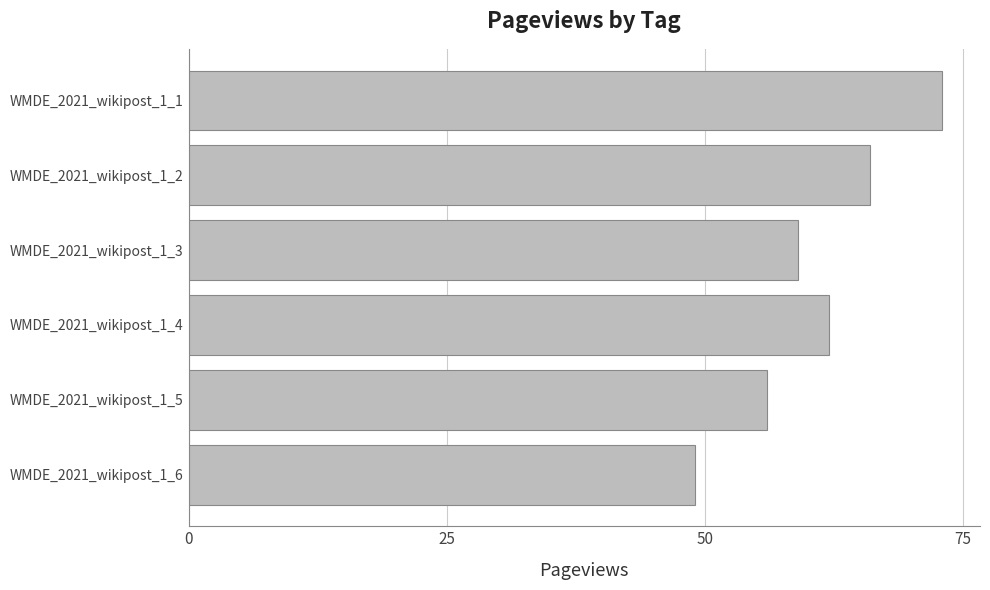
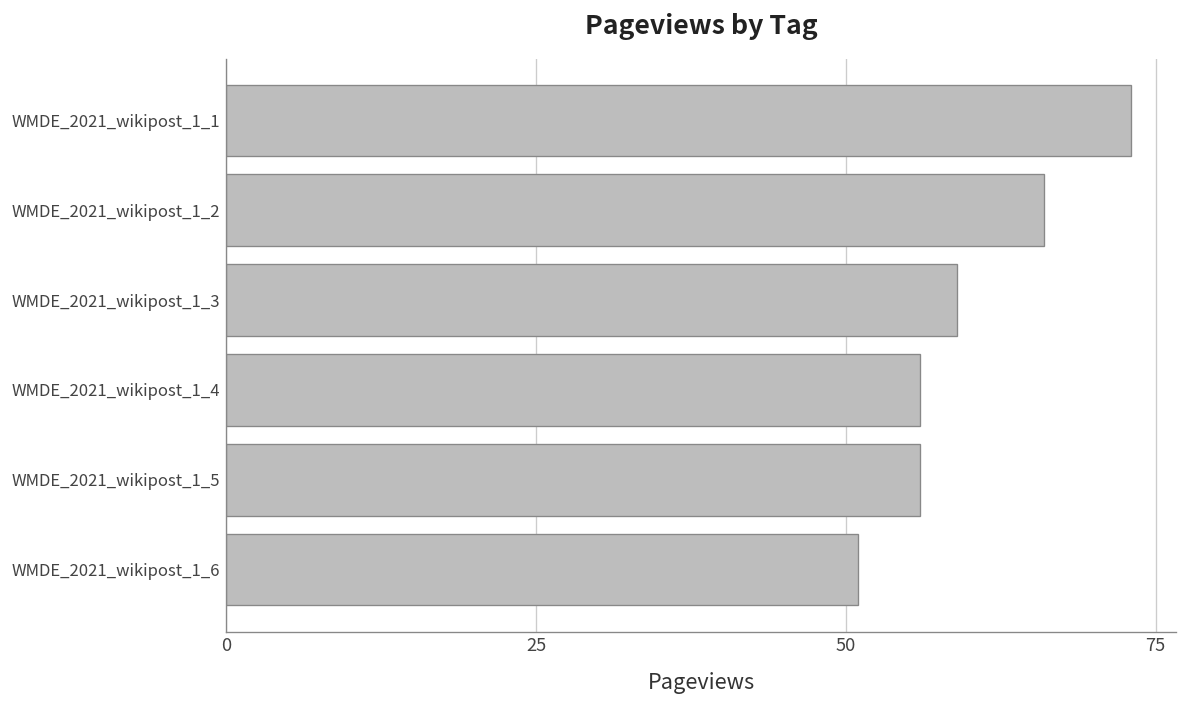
  {
    "WMDE_2021_wikipost_1_1": 73,
    "WMDE_2021_wikipost_1_2": 66,
    "WMDE_2021_wikipost_1_3": 59,
-   "WMDE_2021_wikipost_1_4": 62,
+   "WMDE_2021_wikipost_1_4": 56,
    "WMDE_2021_wikipost_1_5": 56,
-   "WMDE_2021_wikipost_1_6": 49
+   "WMDE_2021_wikipost_1_6": 51
  }
